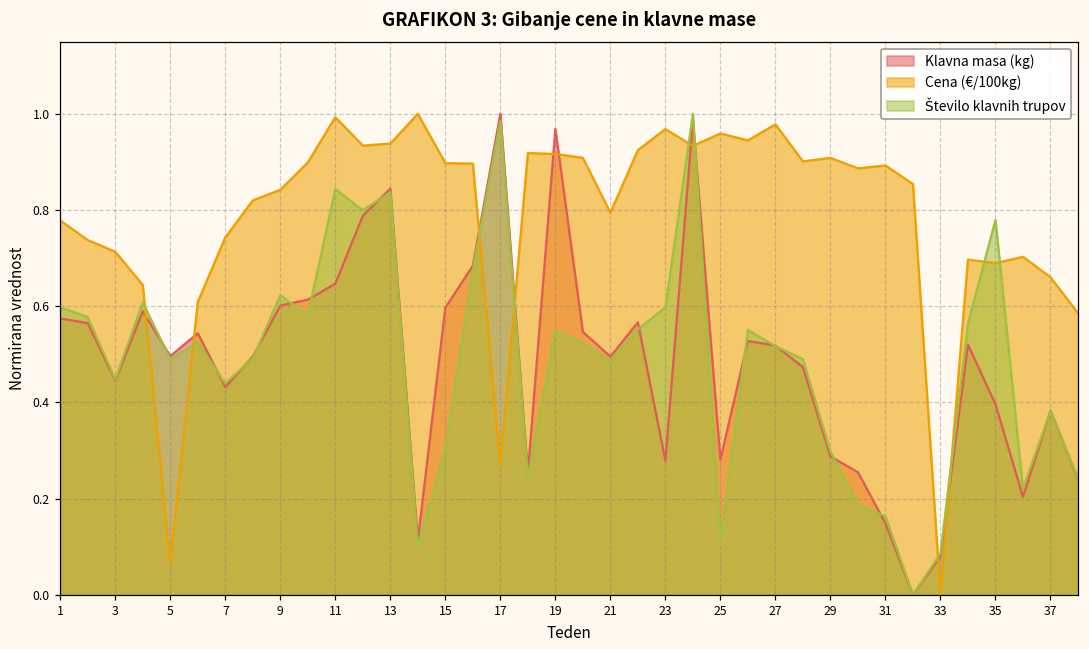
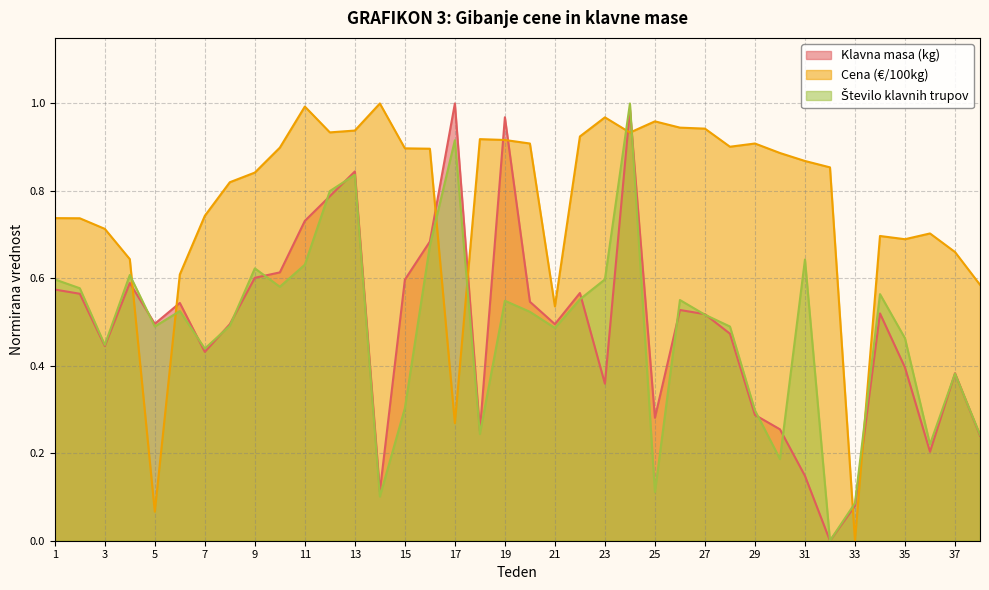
  {
    "Klavna masa (kg)": {
      "1": 0.57,
      "5": 0.50,
      "7": 0.43,
      "9": 0.60,
-     "11": 0.65,
+     "11": 0.73,
      "13": 0.84,
      "15": 0.60,
      "17": 1.00,
      "19": 0.97,
      "21": 0.50,
-     "23": 0.28,
+     "23": 0.36,
      "25": 0.28,
      "29": 0.29,
      "31": 0.15,
      "33": 0.08,
      "35": 0.40
    },
    "Cena (€/100kg)": {
-     "1": 0.78,
+     "1": 0.74,
      "3": 0.71,
      "5": 0.07,
      "7": 0.74,
      "9": 0.84,
      "11": 0.99,
      "13": 0.94,
      "15": 0.90,
      "17": 0.27,
      "19": 0.92,
-     "21": 0.79,
+     "21": 0.54,
      "23": 0.97,
      "25": 0.96,
-     "27": 0.98,
+     "27": 0.94,
      "29": 0.91,
-     "31": 0.89,
+     "31": 0.87,
      "33": 0.00,
      "35": 0.69,
      "37": 0.66
    },
    "Število klavnih trupov": {
      "1": 0.60,
      "5": 0.49,
      "7": 0.44,
      "9": 0.62,
-     "11": 0.84,
+     "11": 0.63,
      "13": 0.84,
      "15": 0.30,
-     "17": 0.98,
+     "17": 0.92,
      "19": 0.55,
      "21": 0.49,
      "23": 0.60,
      "25": 0.11,
      "29": 0.30,
-     "31": 0.16,
+     "31": 0.64,
      "33": 0.09,
-     "35": 0.78
+     "35": 0.46
    }
  }
